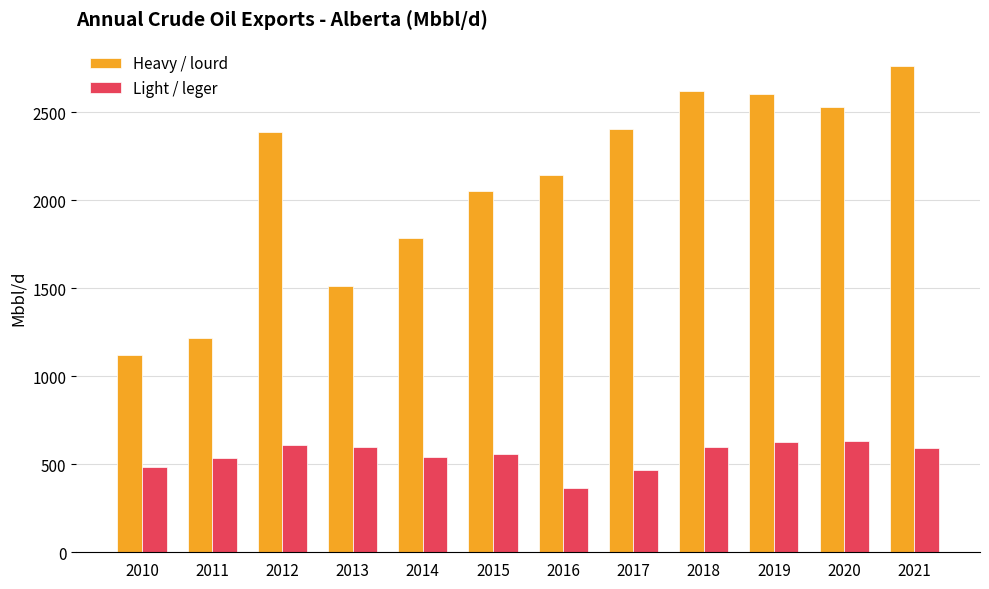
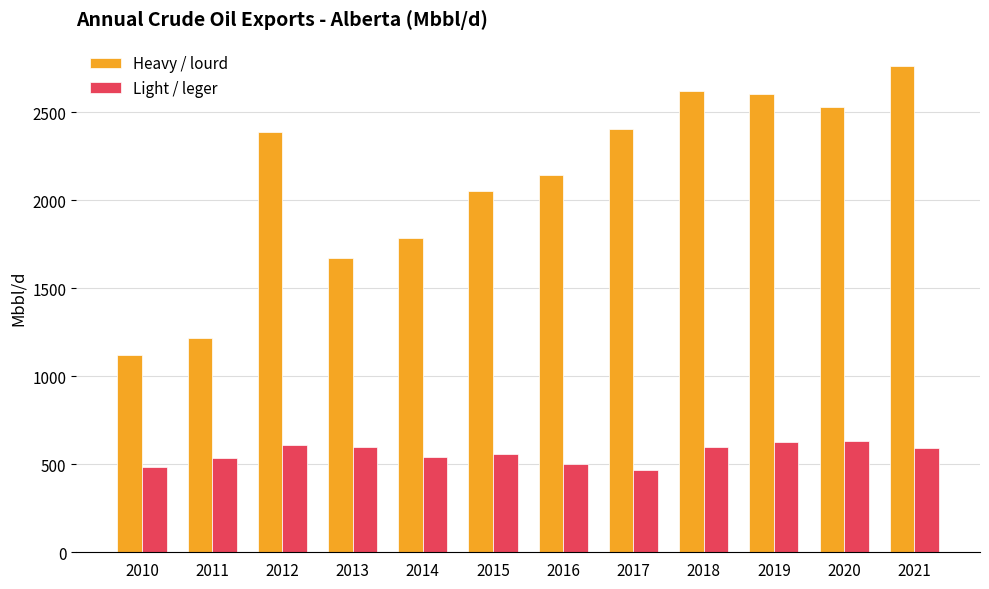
  {
    "Heavy / lourd": {
      "2010": 1120,
      "2011": 1210,
      "2012": 2390,
-     "2013": 1510,
+     "2013": 1670,
      "2014": 1780,
      "2015": 2050,
      "2016": 2140,
      "2017": 2400,
      "2018": 2620,
      "2019": 2600,
      "2020": 2530,
      "2021": 2760
    },
    "Light / leger": {
      "2010": 480,
      "2011": 530,
      "2012": 610,
      "2013": 600,
      "2014": 540,
      "2015": 560,
-     "2016": 370,
+     "2016": 500,
      "2017": 470,
      "2018": 600,
      "2019": 630,
      "2020": 630,
      "2021": 590
    }
  }
